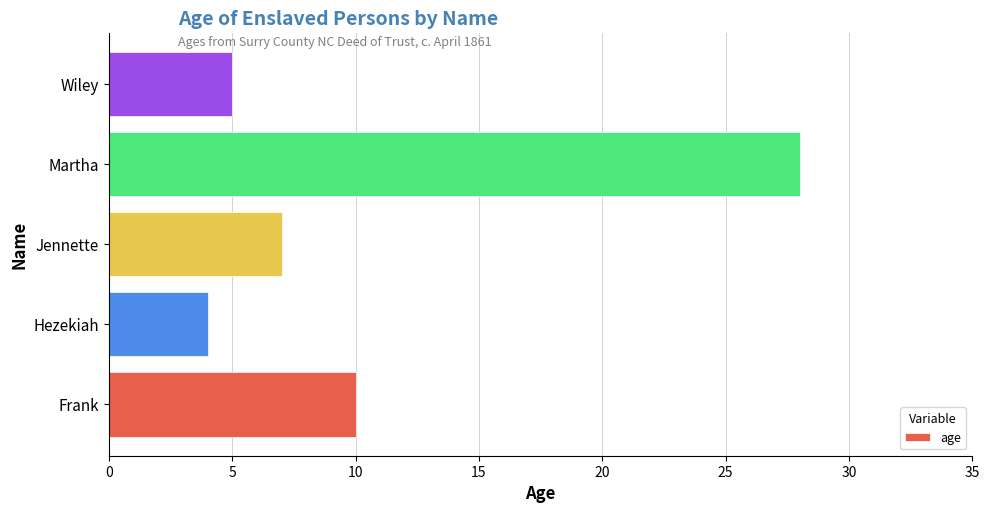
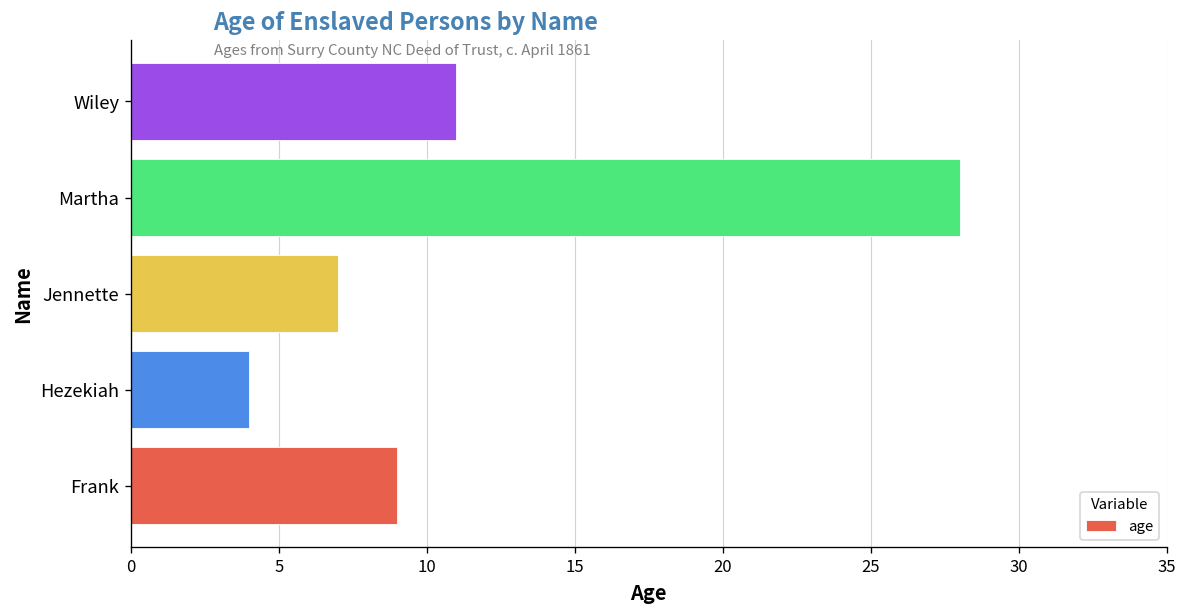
  {
-   "Wiley": 5,
+   "Wiley": 11,
    "Martha": 28,
    "Jennette": 7,
    "Hezekiah": 4,
-   "Frank": 10
+   "Frank": 9
  }
